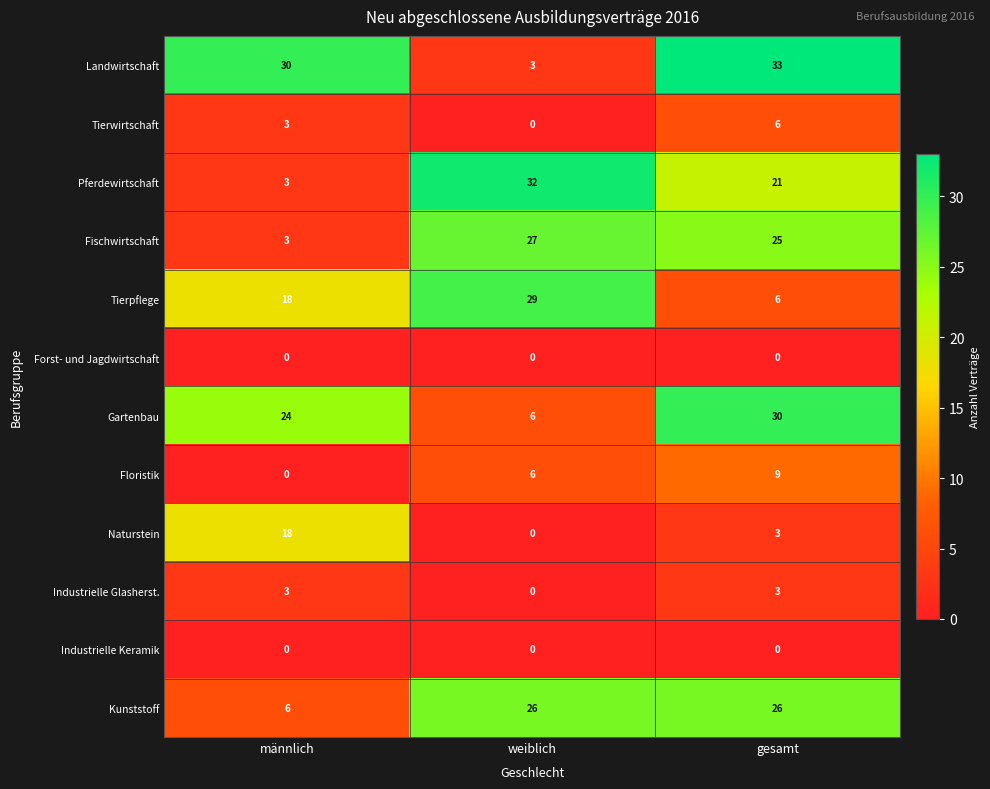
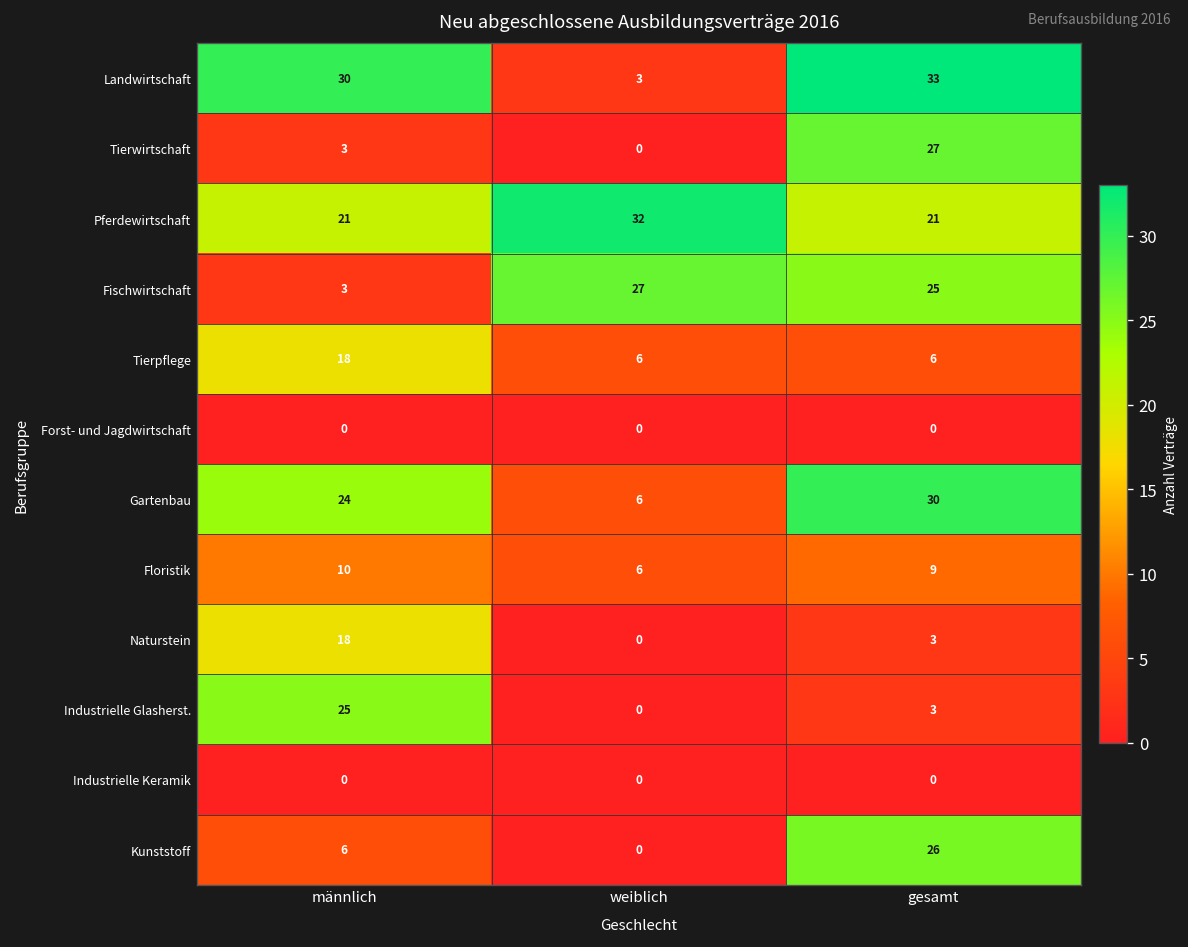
  {
    "Landwirtschaft": {
      "männlich": 30,
      "weiblich": 3,
      "gesamt": 33
    },
    "Tierwirtschaft": {
      "männlich": 3,
      "weiblich": 0,
-     "gesamt": 6
+     "gesamt": 27
    },
    "Pferdewirtschaft": {
-     "männlich": 3,
+     "männlich": 21,
      "weiblich": 32,
      "gesamt": 21
    },
    "Fischwirtschaft": {
      "männlich": 3,
      "weiblich": 27,
      "gesamt": 25
    },
    "Tierpflege": {
      "männlich": 18,
-     "weiblich": 29,
+     "weiblich": 6,
      "gesamt": 6
    },
    "Forst- und Jagdwirtschaft": {
      "männlich": 0,
      "weiblich": 0,
      "gesamt": 0
    },
    "Gartenbau": {
      "männlich": 24,
      "weiblich": 6,
      "gesamt": 30
    },
    "Floristik": {
-     "männlich": 0,
+     "männlich": 10,
      "weiblich": 6,
      "gesamt": 9
    },
    "Naturstein": {
      "männlich": 18,
      "weiblich": 0,
      "gesamt": 3
    },
    "Industrielle Glasherst.": {
-     "männlich": 3,
+     "männlich": 25,
      "weiblich": 0,
      "gesamt": 3
    },
    "Industrielle Keramik": {
      "männlich": 0,
      "weiblich": 0,
      "gesamt": 0
    },
    "Kunststoff": {
      "männlich": 6,
-     "weiblich": 26,
+     "weiblich": 0,
      "gesamt": 26
    }
  }
